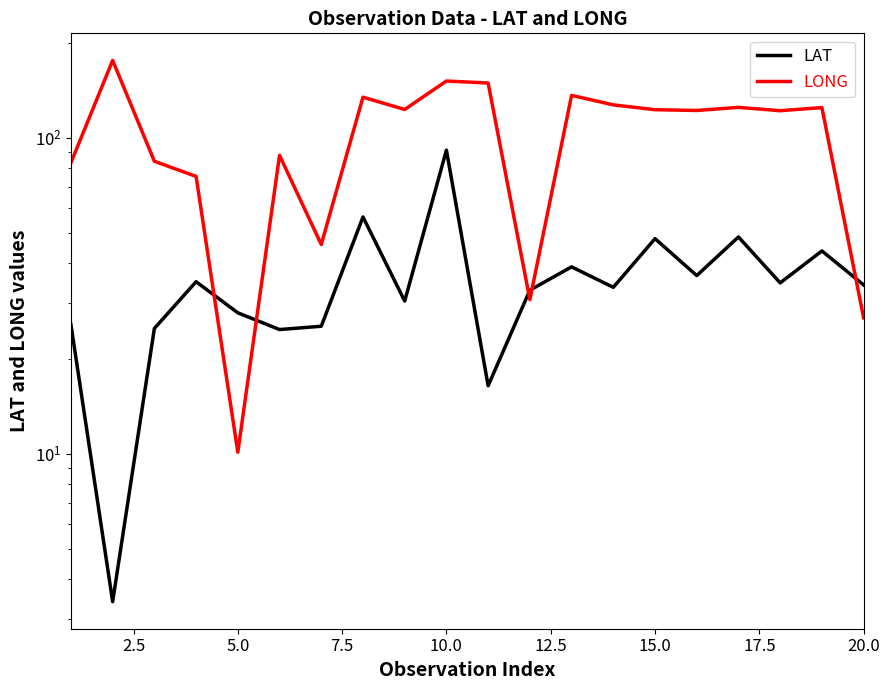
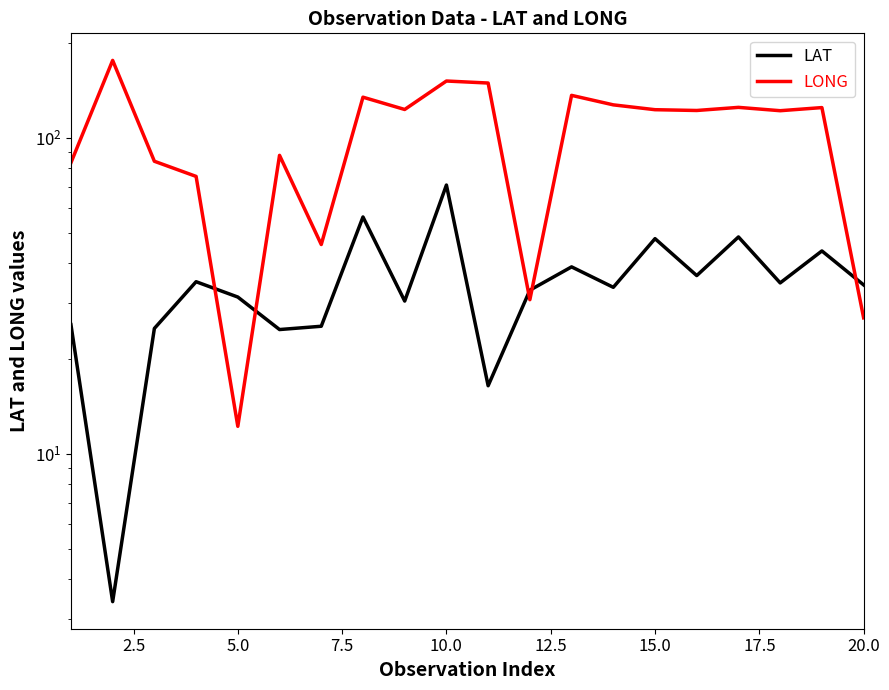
  {
    "LAT": {
-     "5.0": 28,
-     "10.0": 91,
+     "5.0": 31,
+     "10.0": 71,
      "15.0": 48,
      "20.0": 34
    },
    "LONG": {
-     "5.0": 10.1,
+     "5.0": 12.2,
      "10.0": 150,
      "15.0": 123,
      "20.0": 27
    }
  }
